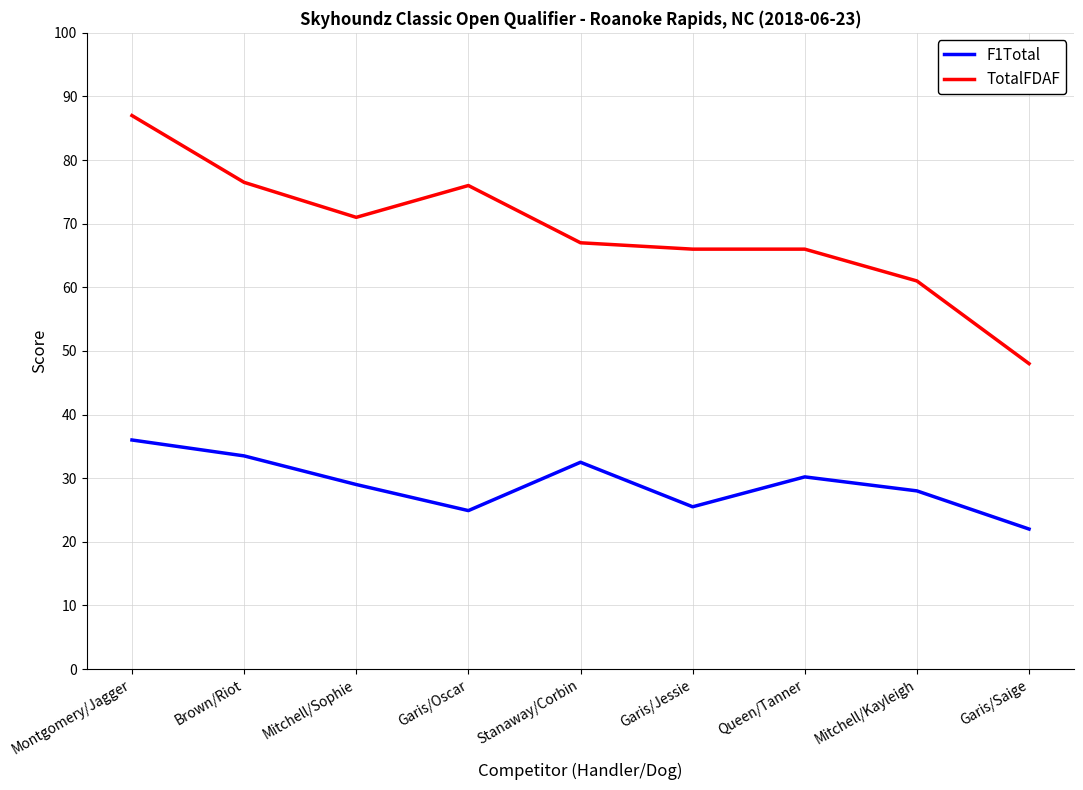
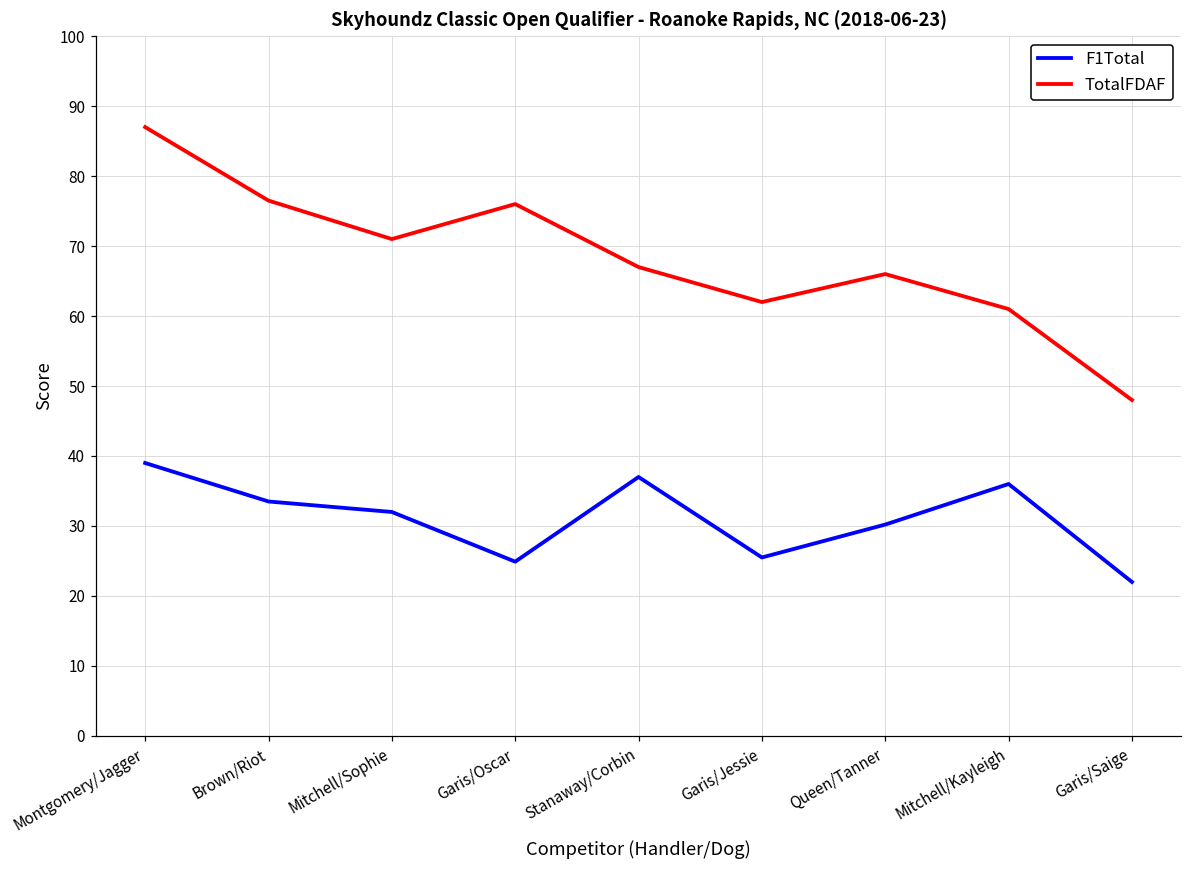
  {
    "F1Total": {
-     "Montgomery/Jagger": 36,
+     "Montgomery/Jagger": 39,
      "Brown/Riot": 34,
-     "Mitchell/Sophie": 29,
+     "Mitchell/Sophie": 32,
      "Garis/Oscar": 25,
-     "Stanaway/Corbin": 33,
+     "Stanaway/Corbin": 37,
      "Garis/Jessie": 26,
      "Queen/Tanner": 30,
-     "Mitchell/Kayleigh": 28,
+     "Mitchell/Kayleigh": 36,
      "Garis/Saige": 22
    },
    "TotalFDAF": {
      "Montgomery/Jagger": 87,
      "Brown/Riot": 77,
      "Mitchell/Sophie": 71,
      "Garis/Oscar": 76,
      "Stanaway/Corbin": 67,
-     "Garis/Jessie": 66,
+     "Garis/Jessie": 62,
      "Queen/Tanner": 66,
      "Mitchell/Kayleigh": 61,
      "Garis/Saige": 48
    }
  }
